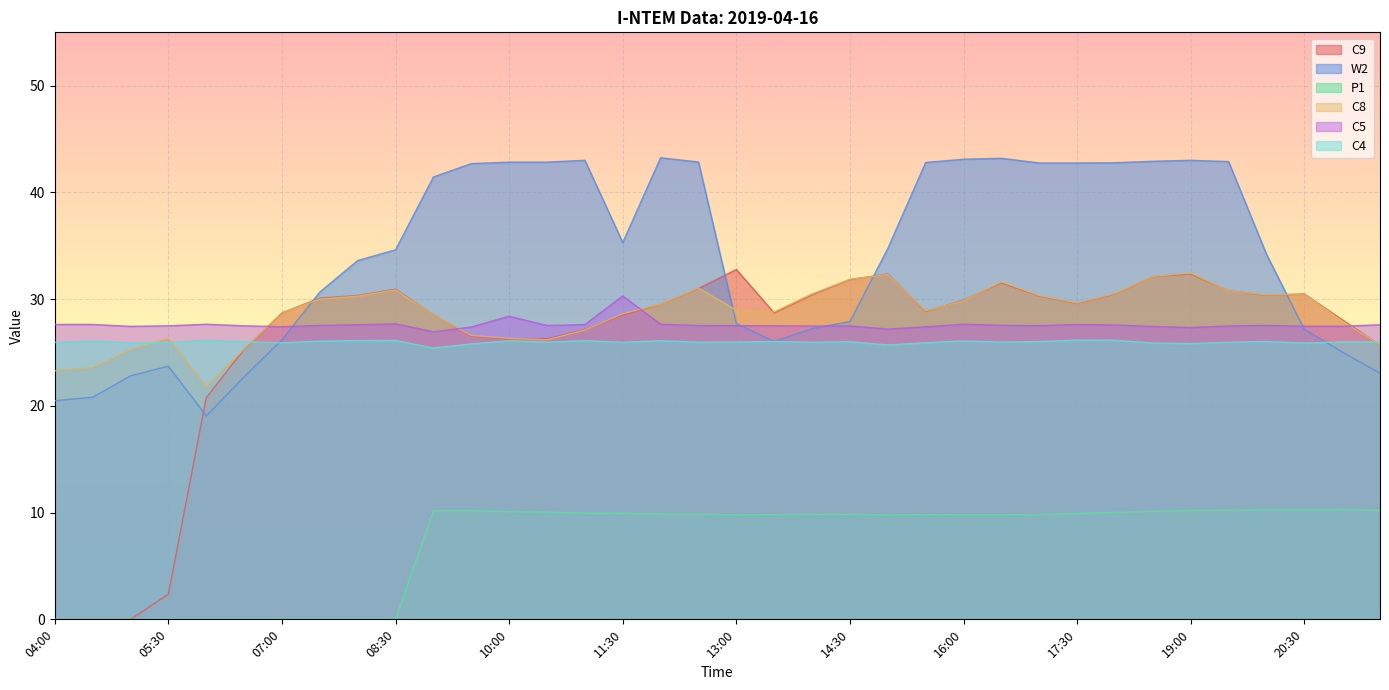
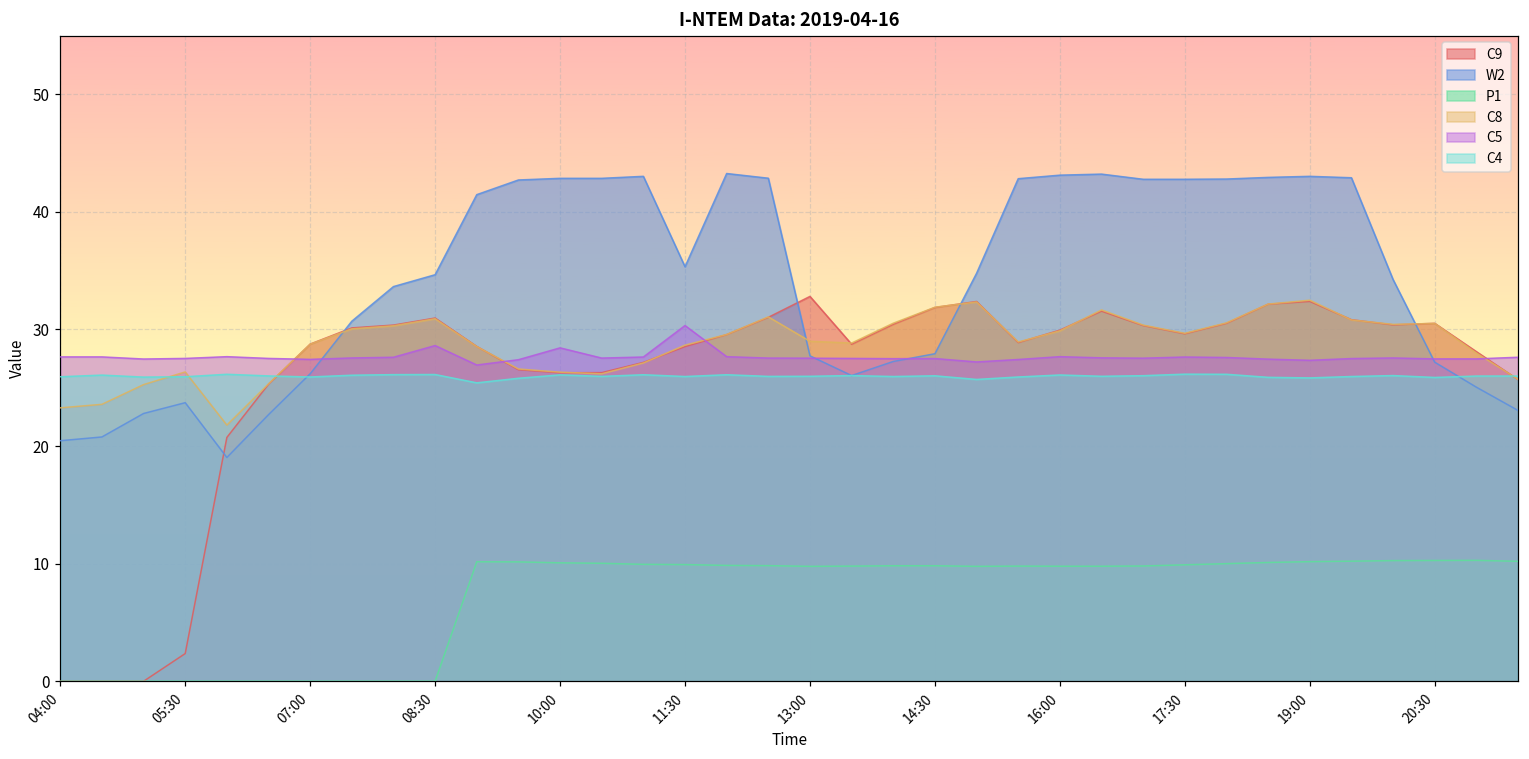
  {
    "C9": {
      "05:30": 2.4,
      "13:00": 32.8
    },
    "W2": {
      "04:00": 20.5,
      "05:30": 23.7,
      "07:00": 26.2,
      "08:30": 34.6,
      "10:00": 42.8,
      "11:30": 35.3,
      "14:30": 27.9,
      "16:00": 43.1,
      "17:30": 42.8,
      "19:00": 43.0,
      "20:30": 27.2
    },
    "C8": {
      "04:00": 23.3,
      "05:30": 26.4,
      "13:00": 29.0
    },
    "C5": {
      "04:00": 27.6,
      "05:30": 27.5,
      "07:00": 27.4,
-     "08:30": 27.7,
+     "08:30": 28.6,
      "10:00": 28.4,
      "11:30": 30.3,
      "14:30": 27.5,
      "16:00": 27.6,
      "17:30": 27.6,
      "19:00": 27.3,
      "20:30": 27.5
    }
  }
